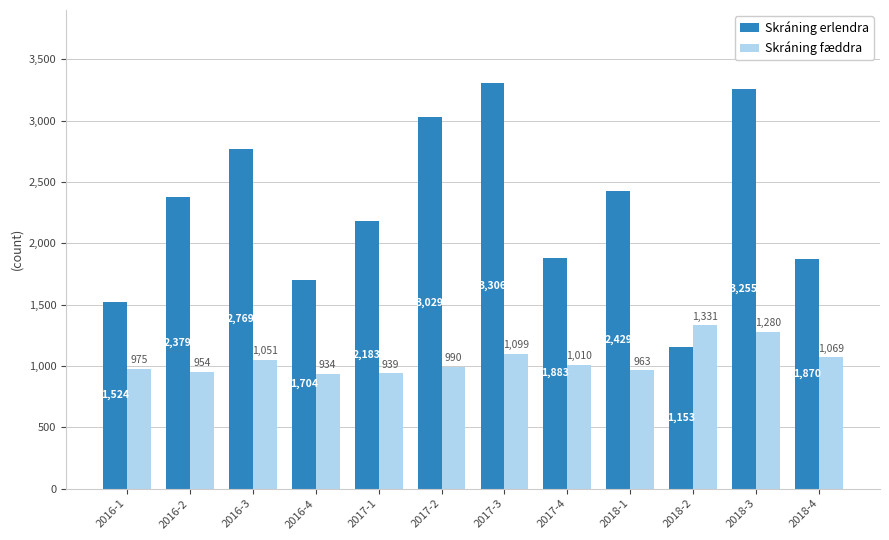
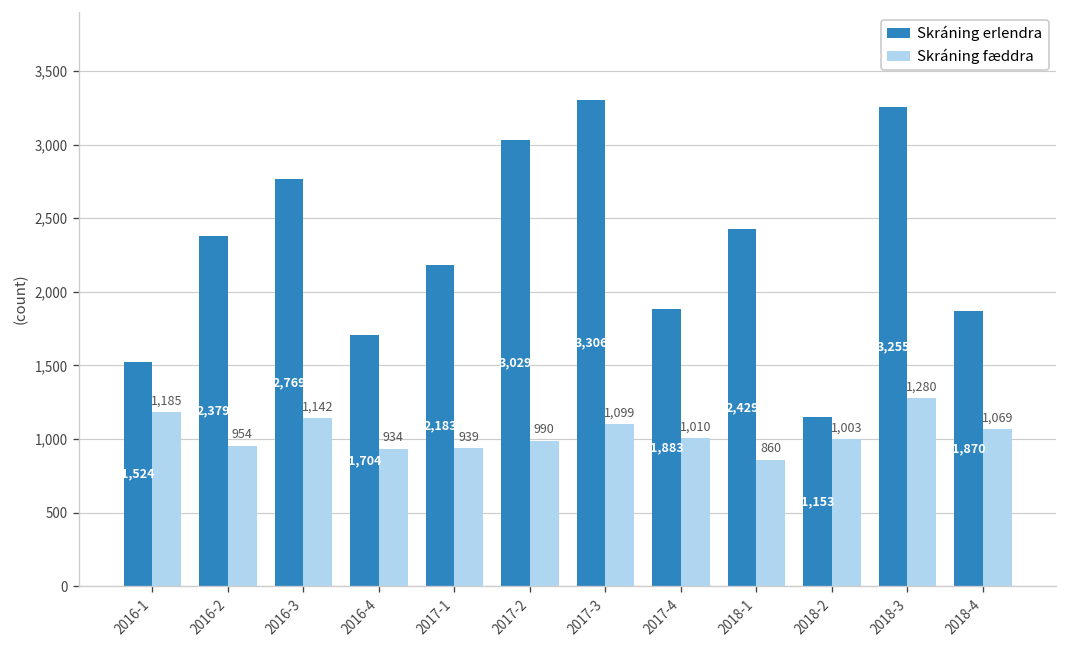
  {
    "Skráning erlendra": {
      "2016-1": "1,524",
      "2016-2": "2,379",
      "2016-3": "2,769",
      "2016-4": "1,704",
      "2017-1": "2,183",
      "2017-2": "3,029",
      "2017-3": "3,306",
      "2017-4": "1,883",
      "2018-1": "2,429",
      "2018-2": "1,153",
      "2018-3": "3,255",
      "2018-4": "1,870"
    },
    "Skráning fæddra": {
-     "2016-1": "975",
+     "2016-1": "1,185",
      "2016-2": "954",
-     "2016-3": "1,051",
+     "2016-3": "1,142",
      "2016-4": "934",
      "2017-1": "939",
      "2017-2": "990",
      "2017-3": "1,099",
      "2017-4": "1,010",
-     "2018-1": "963",
-     "2018-2": "1,331",
+     "2018-1": "860",
+     "2018-2": "1,003",
      "2018-3": "1,280",
      "2018-4": "1,069"
    }
  }
